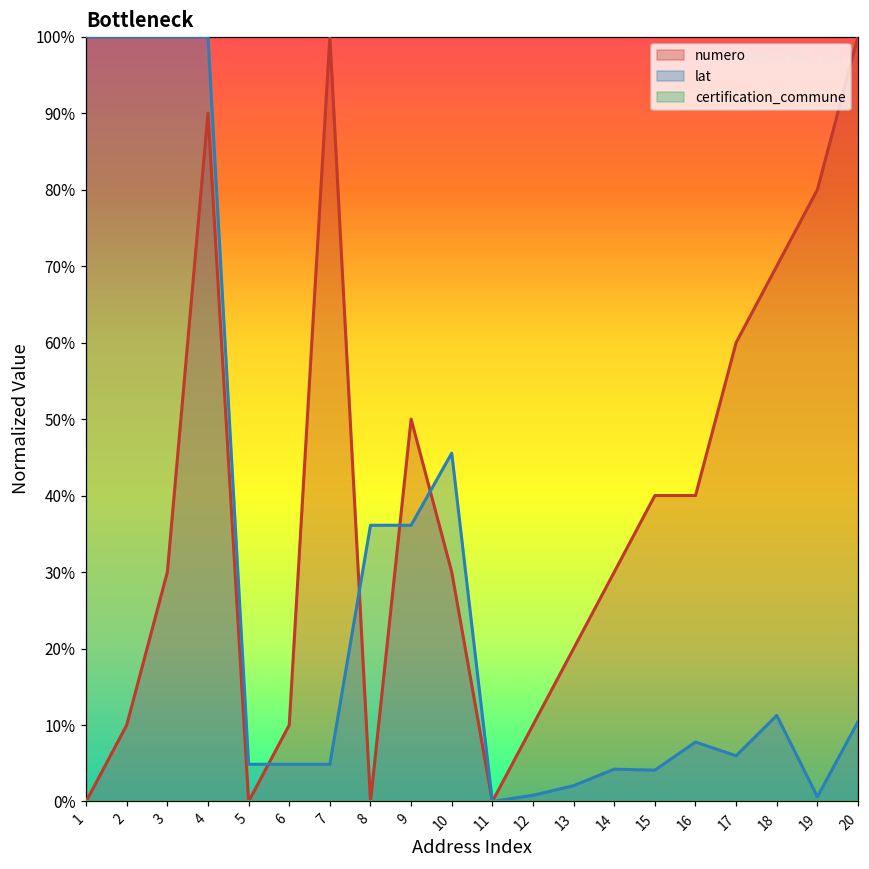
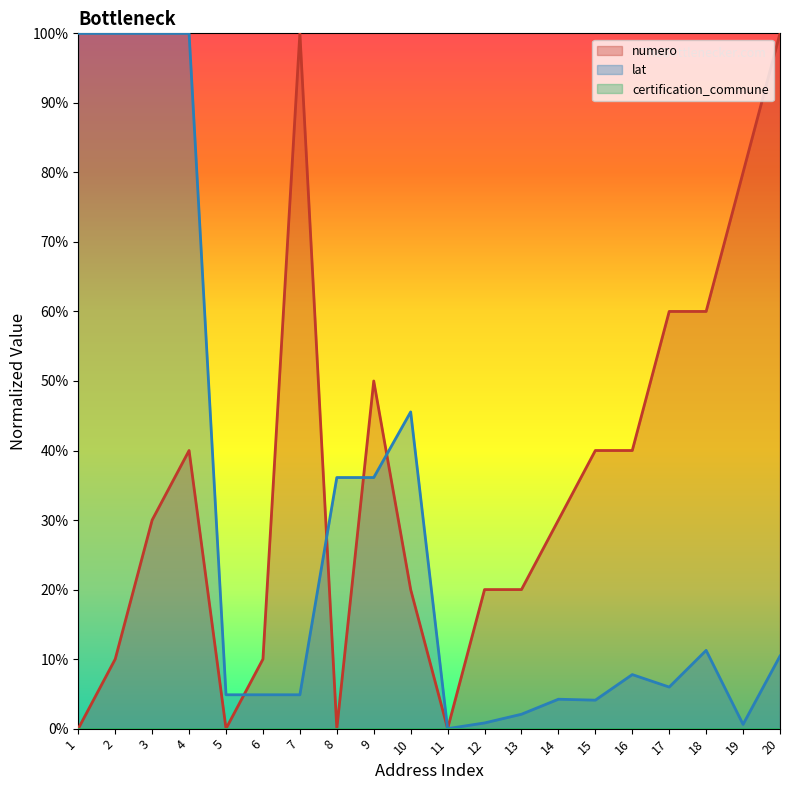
  {
    "numero": {
      "2": "10%",
      "3": "30%",
-     "4": "90%",
+     "4": "40%",
      "6": "10%",
      "7": "100%",
      "9": "50%",
-     "10": "30%",
-     "12": "10%",
+     "10": "20%",
+     "12": "20%",
      "13": "20%",
      "14": "30%",
      "15": "40%",
      "16": "40%",
      "17": "60%",
-     "18": "70%",
+     "18": "60%",
      "19": "80%",
      "20": "100%"
    }
  }
